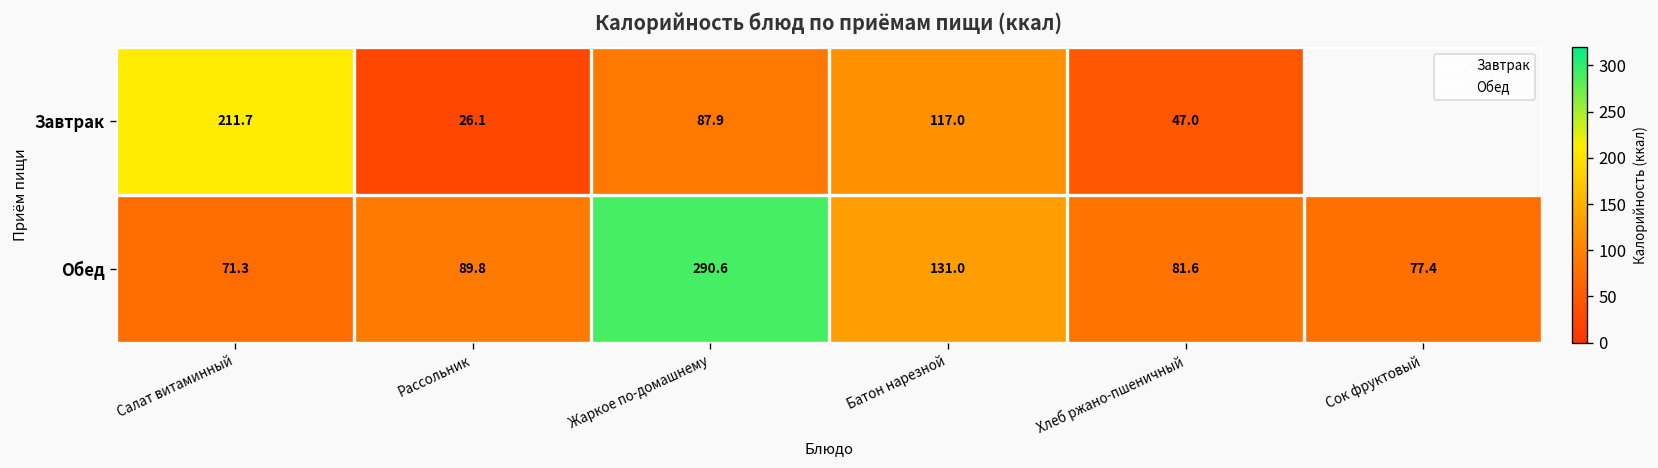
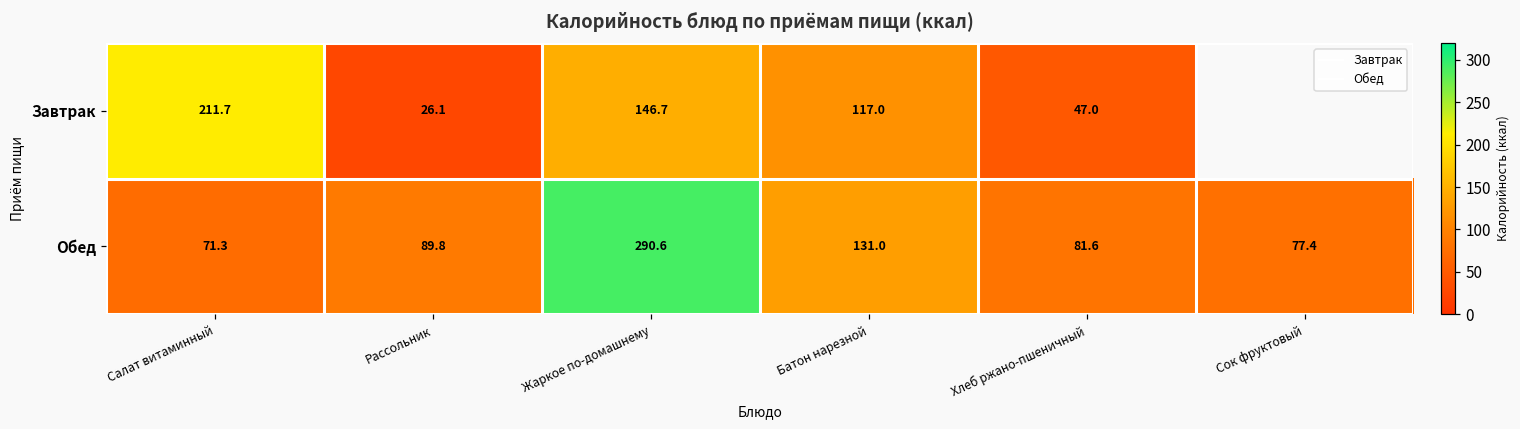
  {
    "Завтрак": {
      "Салат витаминный": 211.7,
      "Рассольник": 26.1,
-     "Жаркое по-домашнему": 87.9,
+     "Жаркое по-домашнему": 146.7,
      "Батон нарезной": 117.0,
      "Хлеб ржано-пшеничный": 47.0
    },
    "Обед": {
      "Салат витаминный": 71.3,
      "Рассольник": 89.8,
      "Жаркое по-домашнему": 290.6,
      "Батон нарезной": 131.0,
      "Хлеб ржано-пшеничный": 81.6,
      "Сок фруктовый": 77.4
    }
  }
